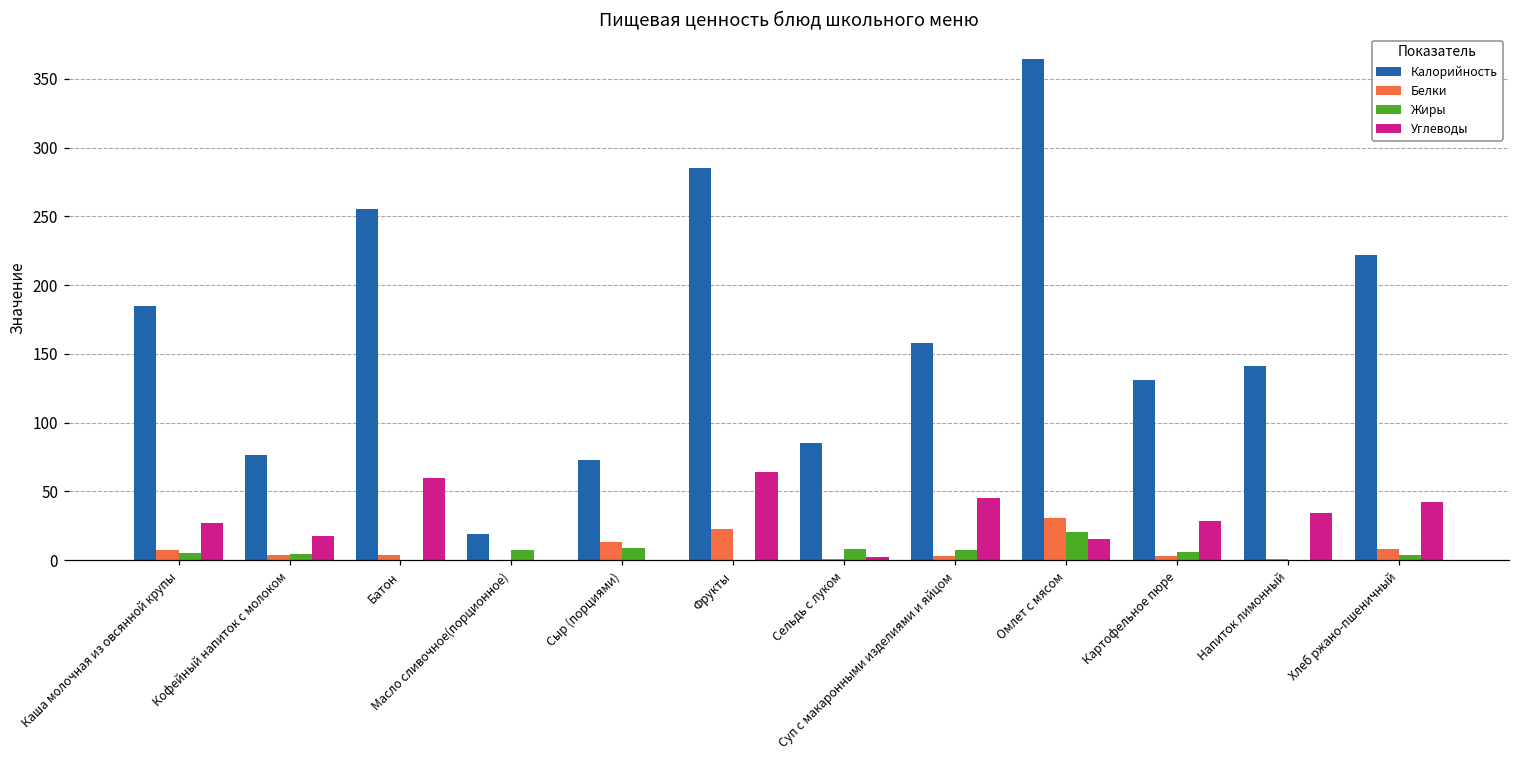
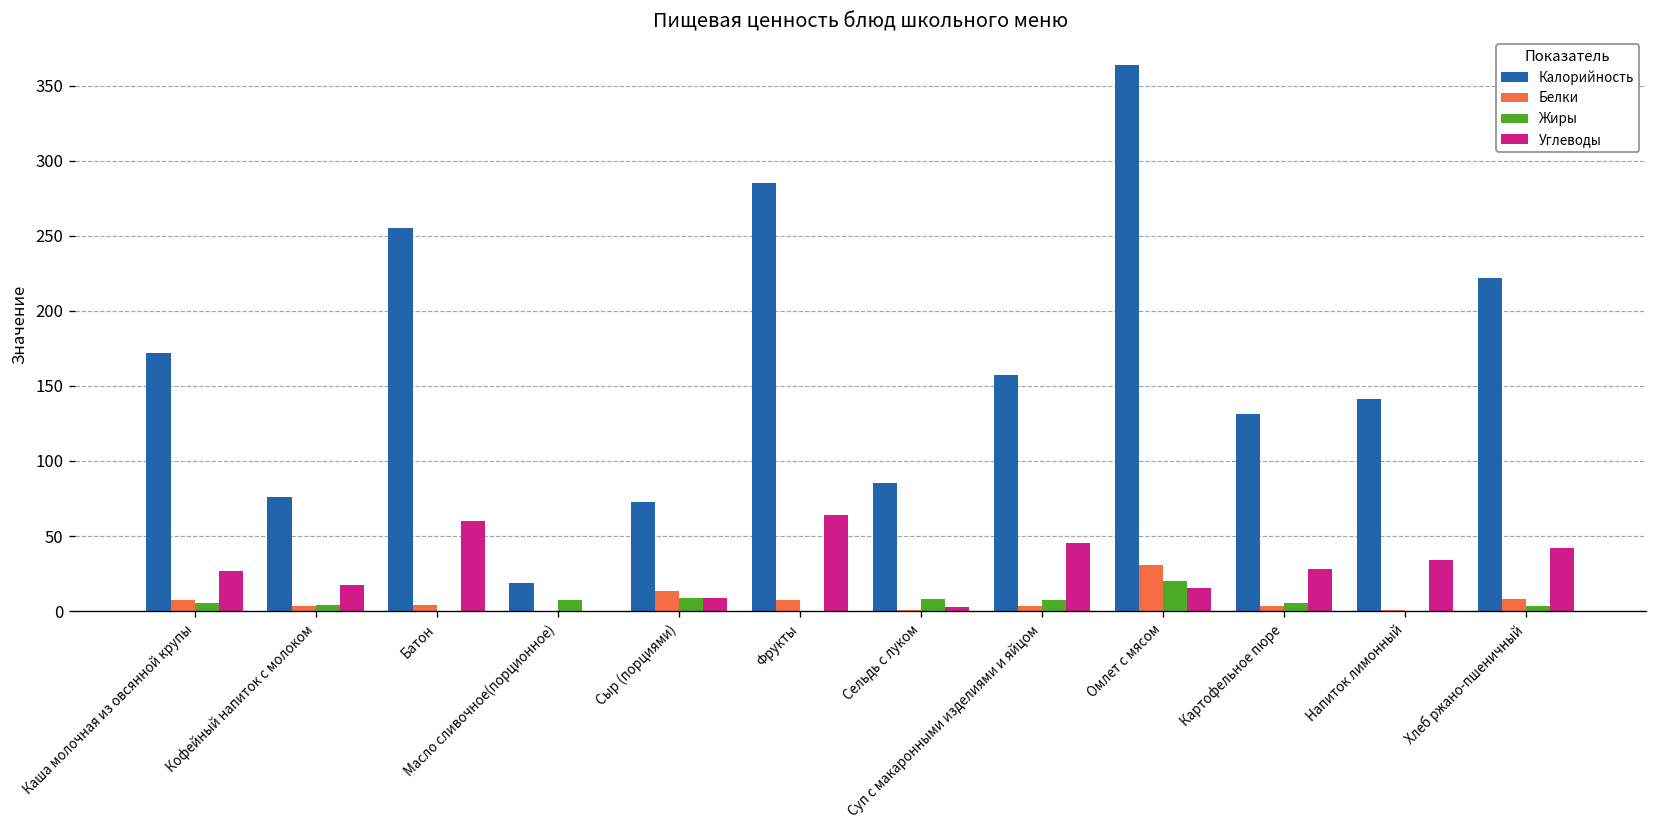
  {
    "Калорийность": {
-     "Каша молочная из овсянной крупы": 185,
+     "Каша молочная из овсянной крупы": 172,
      "Кофейный напиток с молоком": 76,
      "Батон": 255,
      "Масло сливочное(порционное)": 19,
      "Сыр (порциями)": 73,
      "Фрукты": 285,
      "Сельдь с луком": 85,
      "Суп с макаронными изделиями и яйцом": 158,
      "Омлет с мясом": 364,
      "Картофельное пюре": 131,
      "Напиток лимонный": 141,
      "Хлеб ржано-пшеничный": 222
    },
    "Белки": {
      "Каша молочная из овсянной крупы": 7,
      "Кофейный напиток с молоком": 4,
      "Батон": 4,
      "Сыр (порциями)": 13,
-     "Фрукты": 23,
+     "Фрукты": 7,
      "Суп с макаронными изделиями и яйцом": 3,
      "Омлет с мясом": 31,
      "Картофельное пюре": 3,
      "Хлеб ржано-пшеничный": 8
    },
    "Жиры": {
      "Каша молочная из овсянной крупы": 5,
      "Кофейный напиток с молоком": 4,
      "Батон": 0,
      "Масло сливочное(порционное)": 7,
      "Сыр (порциями)": 9,
      "Фрукты": 0,
      "Сельдь с луком": 8,
      "Суп с макаронными изделиями и яйцом": 7,
      "Омлет с мясом": 20,
      "Картофельное пюре": 6,
      "Хлеб ржано-пшеничный": 3
    },
    "Углеводы": {
      "Каша молочная из овсянной крупы": 27,
      "Кофейный напиток с молоком": 17,
      "Батон": 60,
-     "Сыр (порциями)": 0,
+     "Сыр (порциями)": 9,
      "Фрукты": 64,
      "Сельдь с луком": 3,
      "Суп с макаронными изделиями и яйцом": 45,
      "Омлет с мясом": 15,
      "Картофельное пюре": 28,
      "Напиток лимонный": 34,
      "Хлеб ржано-пшеничный": 42
    }
  }
